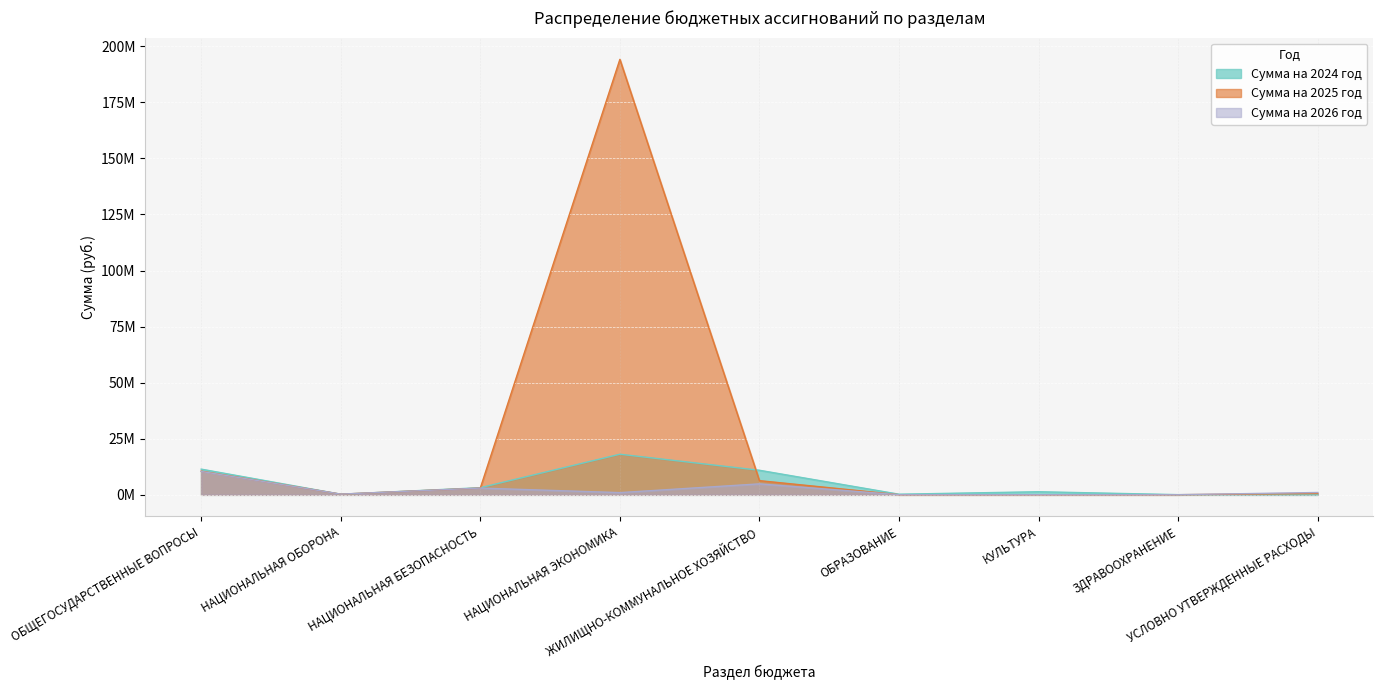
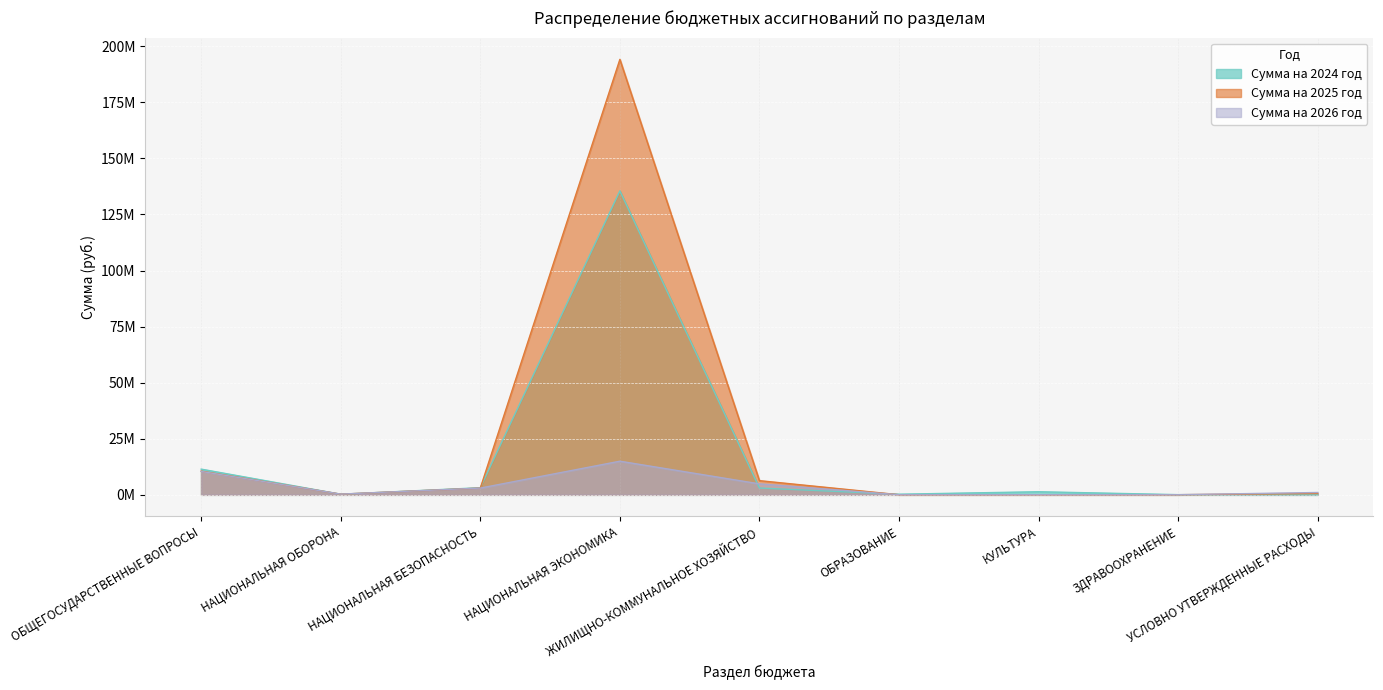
  {
    "Сумма на 2024 год": {
-     "НАЦИОНАЛЬНАЯ ЭКОНОМИКА": 18000000,
-     "ЖИЛИЩНО-КОММУНАЛЬНОЕ ХОЗЯЙСТВО": 11000000,
+     "НАЦИОНАЛЬНАЯ ЭКОНОМИКА": 136000000,
+     "ЖИЛИЩНО-КОММУНАЛЬНОЕ ХОЗЯЙСТВО": 3000000,
      "КУЛЬТУРА": 1000000
    },
    "Сумма на 2025 год": {
      "НАЦИОНАЛЬНАЯ ЭКОНОМИКА": 194000000,
      "ЖИЛИЩНО-КОММУНАЛЬНОЕ ХОЗЯЙСТВО": 6000000
    },
    "Сумма на 2026 год": {
-     "НАЦИОНАЛЬНАЯ ЭКОНОМИКА": 1000000,
+     "НАЦИОНАЛЬНАЯ ЭКОНОМИКА": 15000000,
      "ЖИЛИЩНО-КОММУНАЛЬНОЕ ХОЗЯЙСТВО": 5000000
    }
  }
